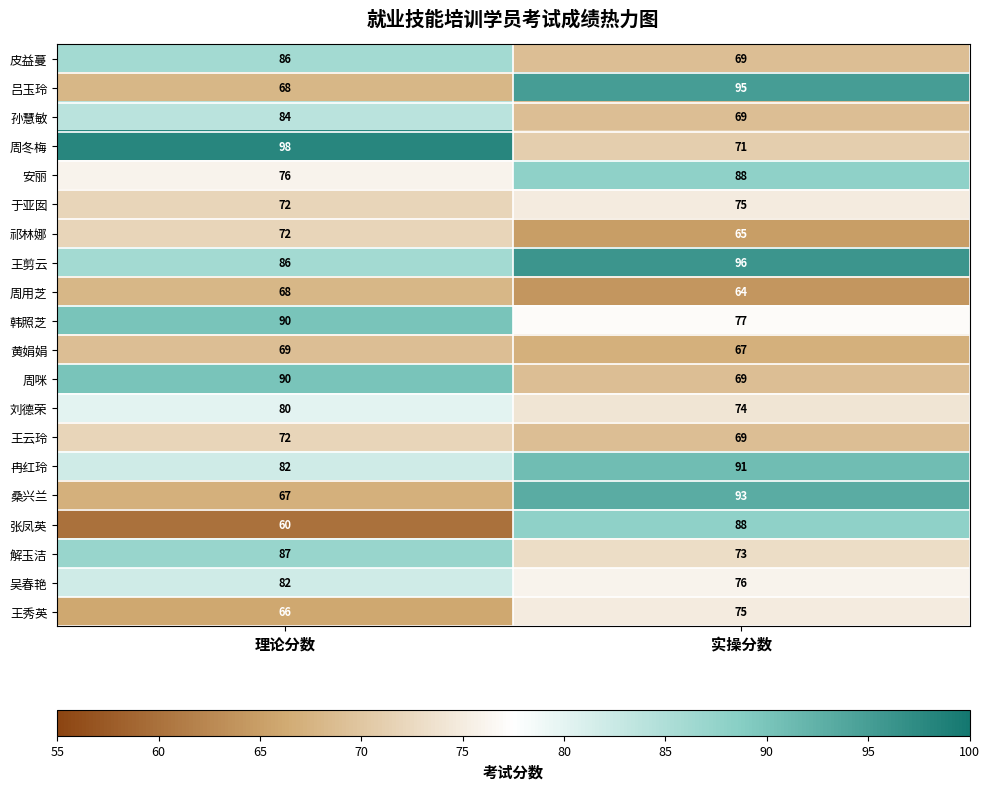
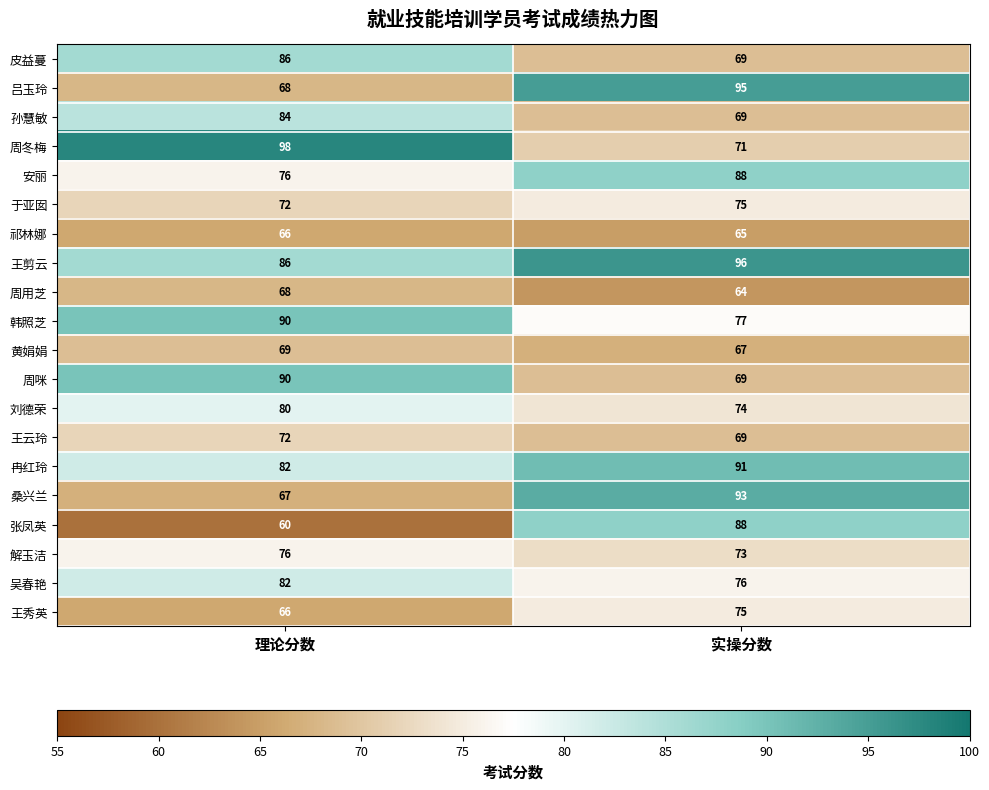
  {
    "皮益蔓": {
      "理论分数": 86,
      "实操分数": 69
    },
    "吕玉玲": {
      "理论分数": 68,
      "实操分数": 95
    },
    "孙慧敏": {
      "理论分数": 84,
      "实操分数": 69
    },
    "周冬梅": {
      "理论分数": 98,
      "实操分数": 71
    },
    "安丽": {
      "理论分数": 76,
      "实操分数": 88
    },
    "于亚囡": {
      "理论分数": 72,
      "实操分数": 75
    },
    "祁林娜": {
-     "理论分数": 72,
+     "理论分数": 66,
      "实操分数": 65
    },
    "王剪云": {
      "理论分数": 86,
      "实操分数": 96
    },
    "周用芝": {
      "理论分数": 68,
      "实操分数": 64
    },
    "韩照芝": {
      "理论分数": 90,
      "实操分数": 77
    },
    "黄娟娟": {
      "理论分数": 69,
      "实操分数": 67
    },
    "周咪": {
      "理论分数": 90,
      "实操分数": 69
    },
    "刘德荣": {
      "理论分数": 80,
      "实操分数": 74
    },
    "王云玲": {
      "理论分数": 72,
      "实操分数": 69
    },
    "冉红玲": {
      "理论分数": 82,
      "实操分数": 91
    },
    "桑兴兰": {
      "理论分数": 67,
      "实操分数": 93
    },
    "张凤英": {
      "理论分数": 60,
      "实操分数": 88
    },
    "解玉洁": {
-     "理论分数": 87,
+     "理论分数": 76,
      "实操分数": 73
    },
    "吴春艳": {
      "理论分数": 82,
      "实操分数": 76
    },
    "王秀英": {
      "理论分数": 66,
      "实操分数": 75
    }
  }
